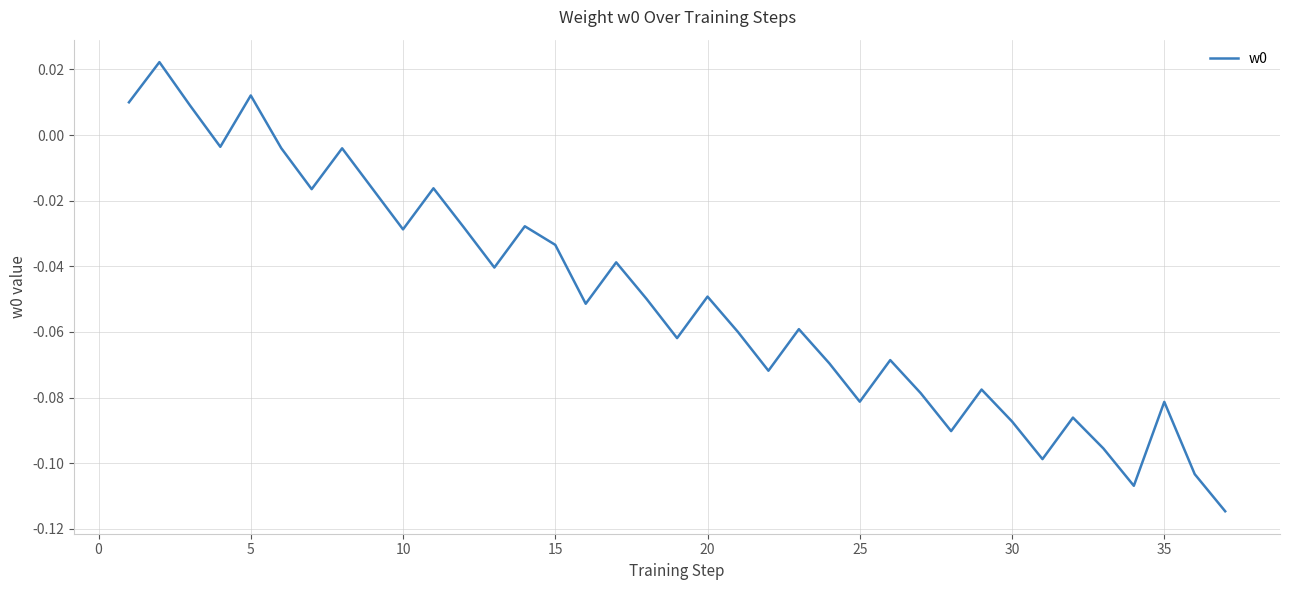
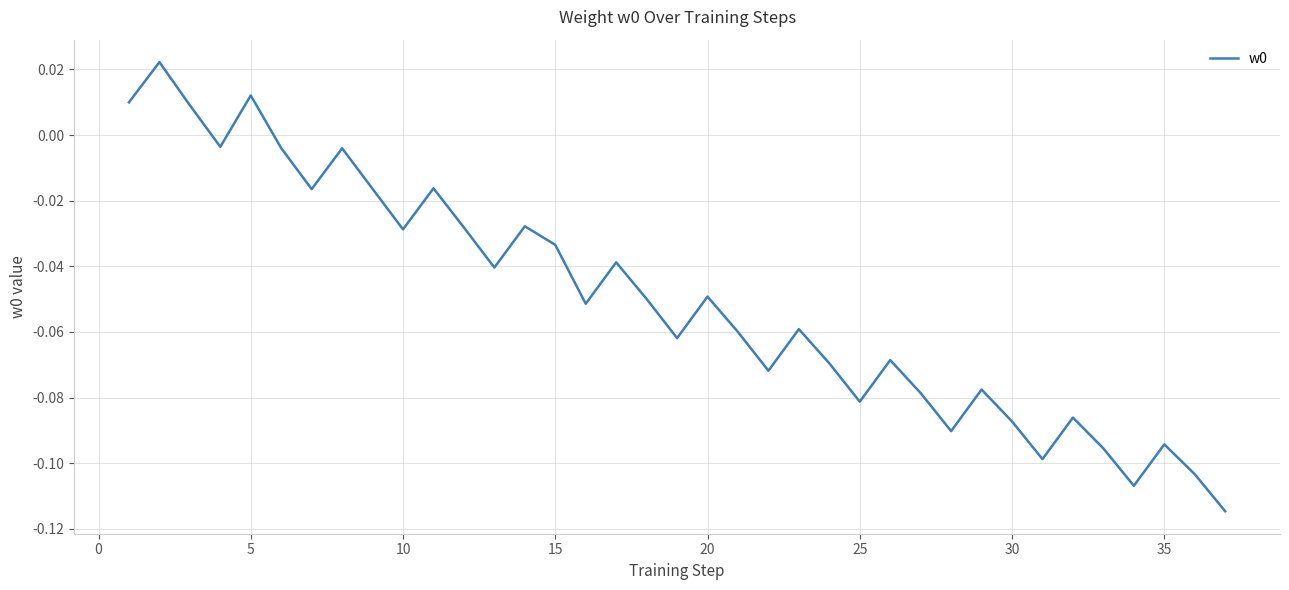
  {
    "5": 0.012,
    "10": -0.029,
    "15": -0.033,
    "20": -0.049,
    "25": -0.081,
    "30": -0.087,
-   "35": -0.081
+   "35": -0.094
  }
